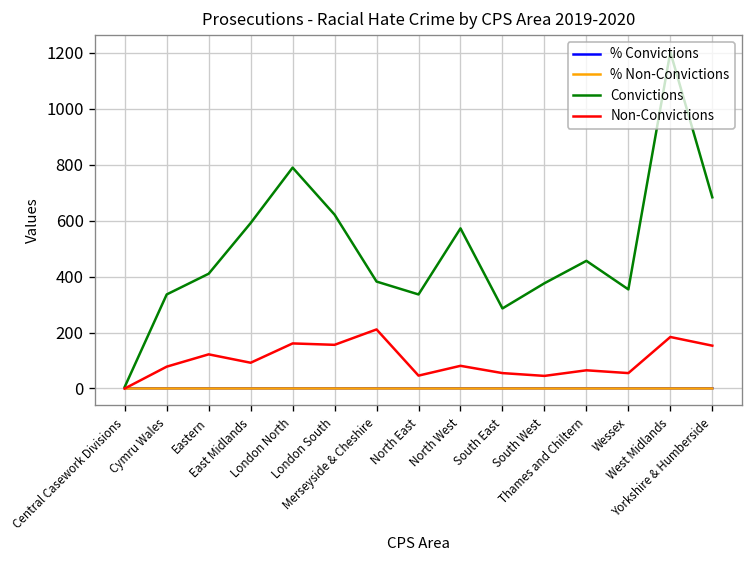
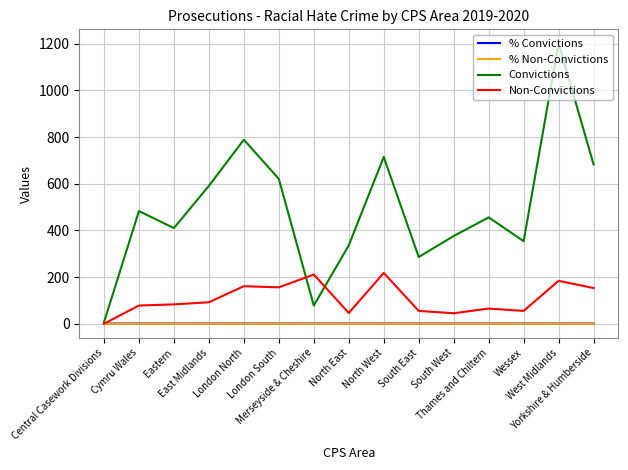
  {
    "% Non-Convictions": {
      "Cymru Wales": 0,
      "Eastern": 0,
      "East Midlands": 0,
      "London North": 0,
      "London South": 0,
      "Merseyside & Cheshire": 0,
      "North East": 0,
      "North West": 0,
      "South East": 0,
      "South West": 0,
      "Thames and Chiltern": 0,
      "Wessex": 0,
      "West Midlands": 0,
      "Yorkshire & Humberside": 0
    },
    "Convictions": {
-     "Cymru Wales": 340,
+     "Cymru Wales": 480,
      "Eastern": 410,
      "East Midlands": 590,
      "London North": 790,
      "London South": 620,
-     "Merseyside & Cheshire": 380,
+     "Merseyside & Cheshire": 80,
      "North East": 340,
-     "North West": 570,
+     "North West": 720,
      "South East": 290,
      "South West": 380,
      "Thames and Chiltern": 460,
      "Wessex": 350,
      "Yorkshire & Humberside": 680
    },
    "Non-Convictions": {
      "Cymru Wales": 80,
-     "Eastern": 120,
+     "Eastern": 80,
      "East Midlands": 90,
      "London North": 160,
      "London South": 160,
      "Merseyside & Cheshire": 210,
      "North East": 50,
-     "North West": 80,
+     "North West": 220,
      "South East": 60,
      "South West": 50,
      "Thames and Chiltern": 70,
      "Wessex": 60,
      "West Midlands": 180,
      "Yorkshire & Humberside": 150
    }
  }
